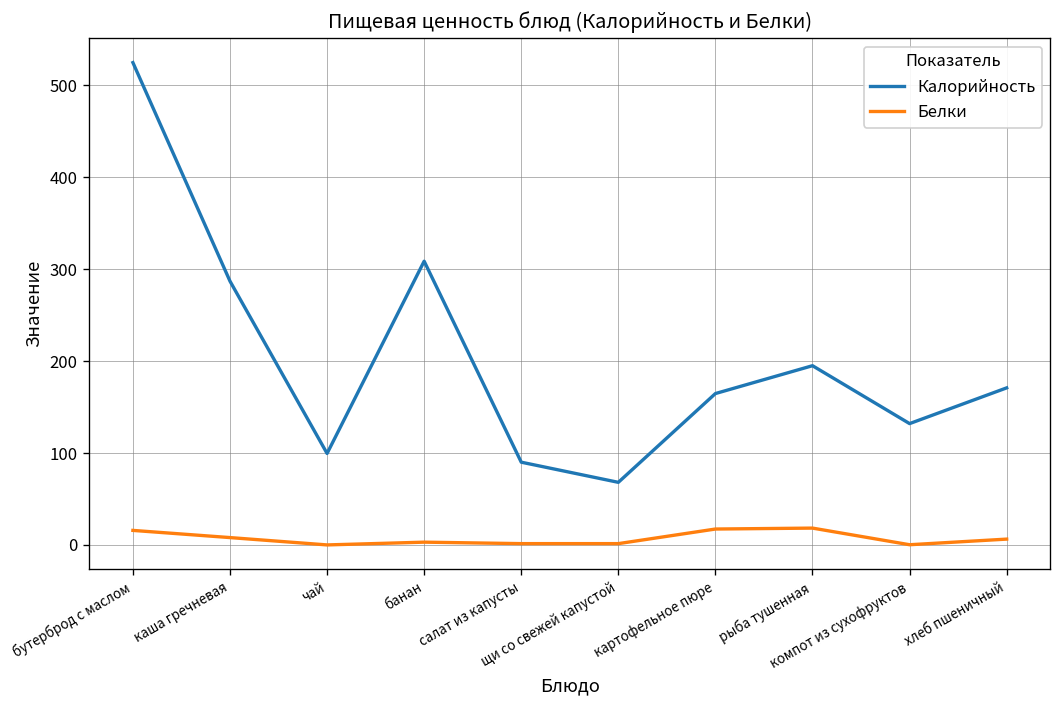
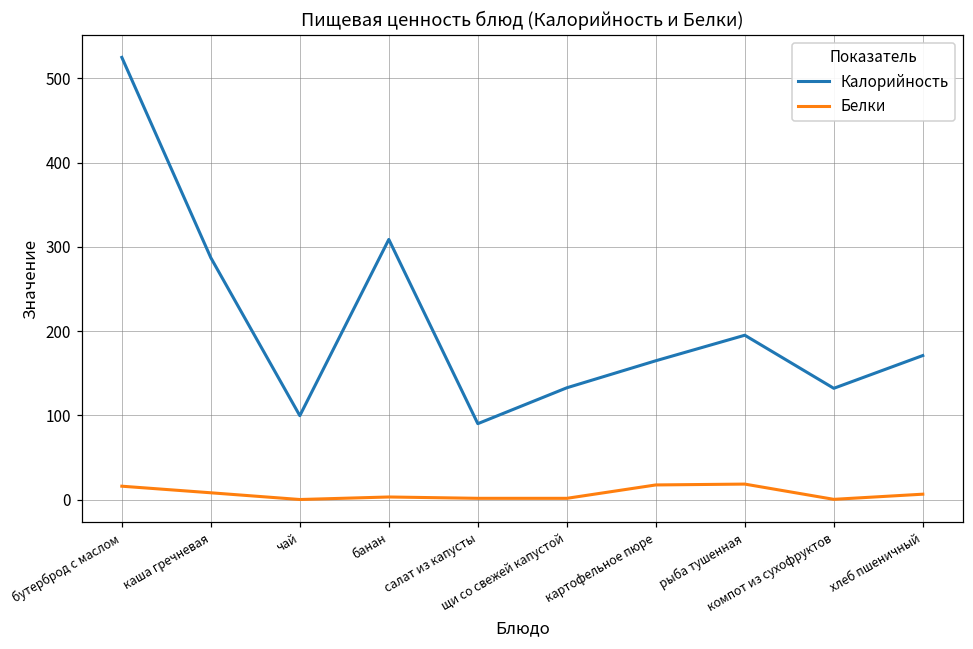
  {
    "Калорийность": {
      "бутерброд с маслом": 520,
      "каша гречневая": 290,
      "чай": 100,
      "банан": 310,
      "салат из капусты": 90,
-     "щи со свежей капустой": 70,
+     "щи со свежей капустой": 130,
      "картофельное пюре": 160,
      "рыба тушенная": 200,
      "компот из сухофруктов": 130,
      "хлеб пшеничный": 170
    },
    "Белки": {
      "бутерброд с маслом": 20,
      "каша гречневая": 10,
      "чай": 0,
      "банан": 0,
      "салат из капусты": 0,
      "щи со свежей капустой": 0,
      "картофельное пюре": 20,
      "рыба тушенная": 20,
      "компот из сухофруктов": 0,
      "хлеб пшеничный": 10
    }
  }
